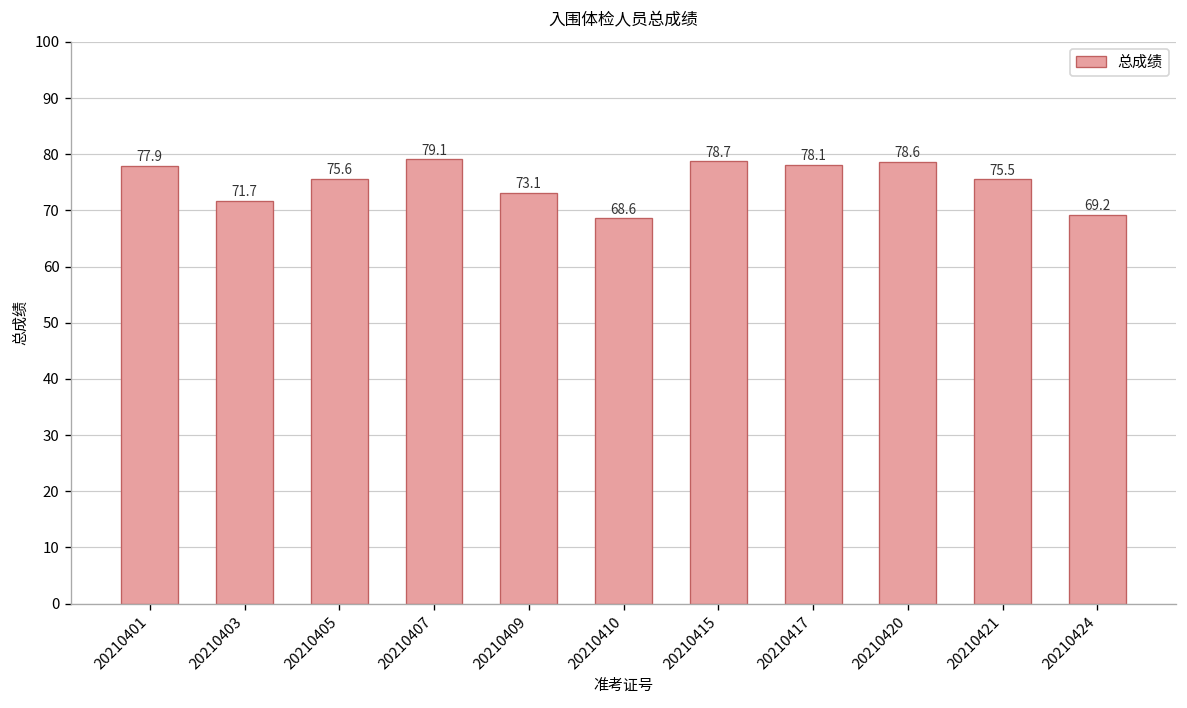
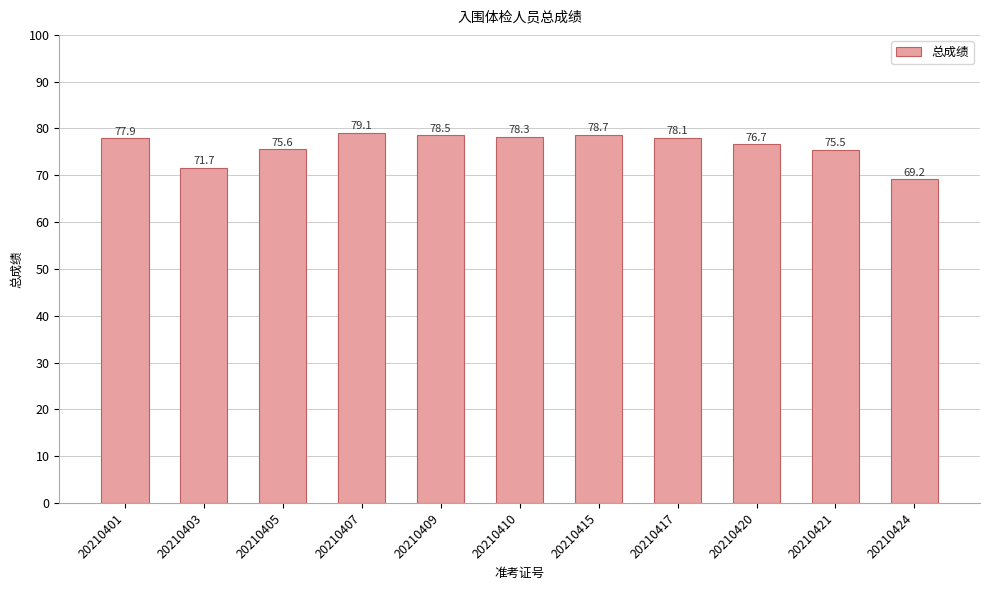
  {
    "20210401": 77.9,
    "20210403": 71.7,
    "20210405": 75.6,
    "20210407": 79.1,
-   "20210409": 73.1,
-   "20210410": 68.6,
+   "20210409": 78.5,
+   "20210410": 78.3,
    "20210415": 78.7,
    "20210417": 78.1,
-   "20210420": 78.6,
+   "20210420": 76.7,
    "20210421": 75.5,
    "20210424": 69.2
  }
